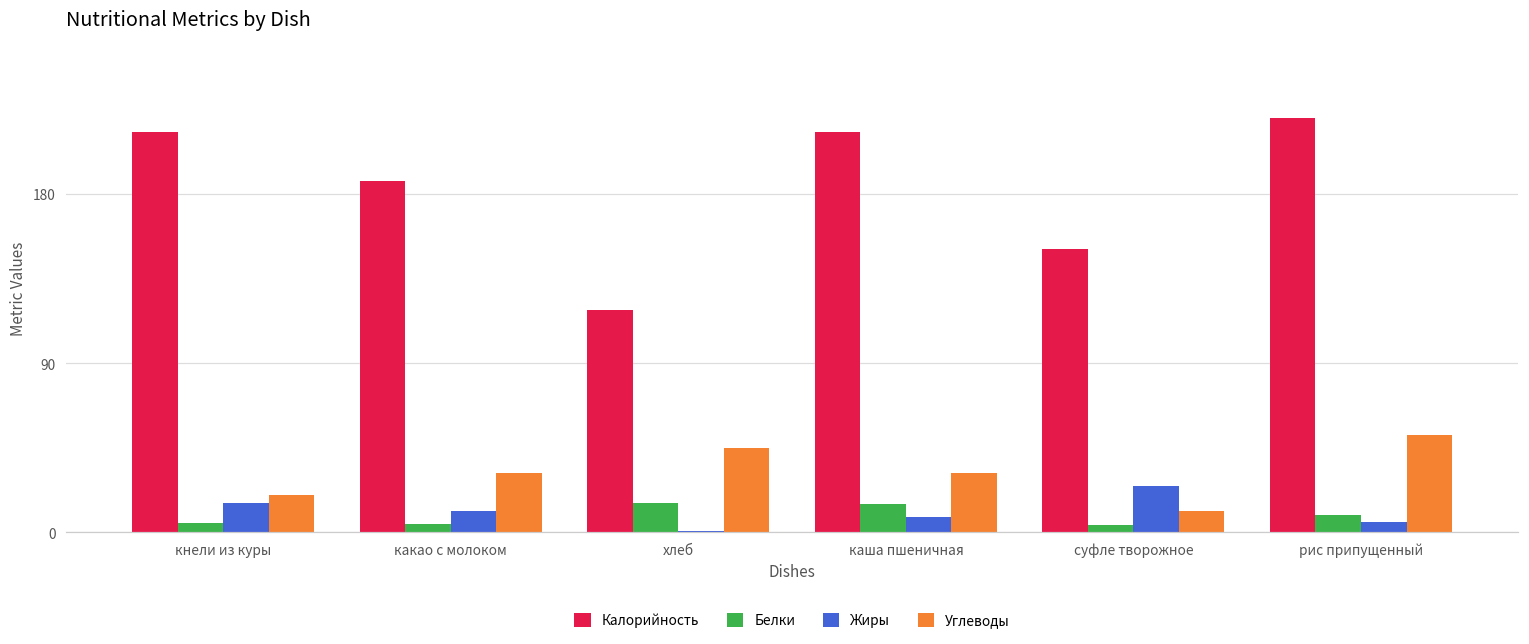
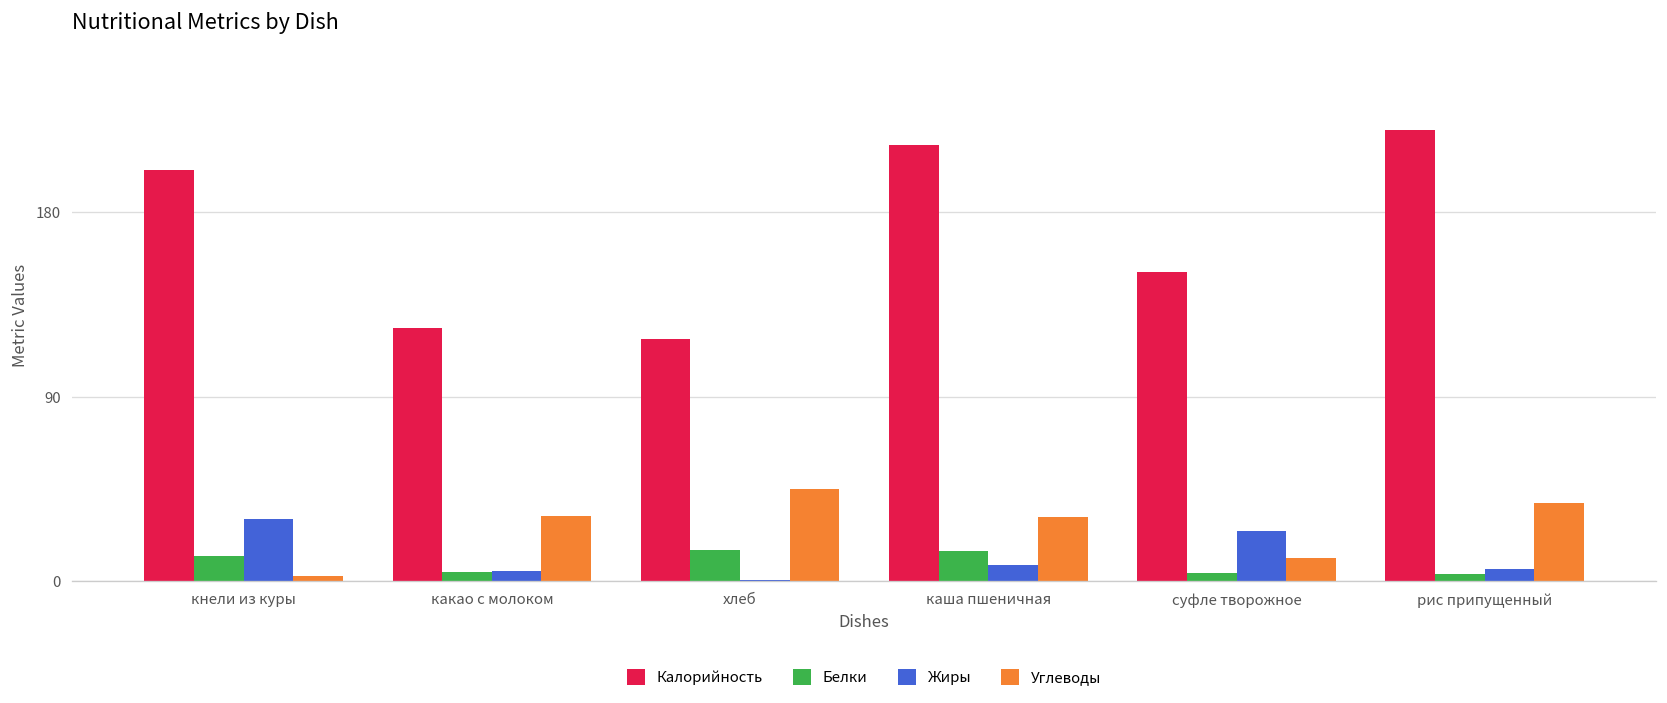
  {
    "Калорийность": {
-     "кнели из куры": 213,
-     "какао с молоком": 187,
+     "кнели из куры": 201,
+     "какао с молоком": 124,
      "хлеб": 118,
      "каша пшеничная": 213,
      "суфле творожное": 151,
      "рис припущенный": 221
    },
    "Белки": {
-     "кнели из куры": 5,
+     "кнели из куры": 13,
      "какао с молоком": 5,
      "хлеб": 16,
      "каша пшеничная": 15,
      "суфле творожное": 4,
-     "рис припущенный": 9
+     "рис припущенный": 4
    },
    "Жиры": {
-     "кнели из куры": 16,
-     "какао с молоком": 11,
+     "кнели из куры": 30,
+     "какао с молоком": 5,
      "каша пшеничная": 8,
      "суфле творожное": 25,
      "рис припущенный": 6
    },
    "Углеводы": {
-     "кнели из куры": 20,
+     "кнели из куры": 3,
      "какао с молоком": 32,
      "хлеб": 45,
      "каша пшеничная": 32,
      "суфле творожное": 11,
-     "рис припущенный": 52
+     "рис припущенный": 38
    }
  }
